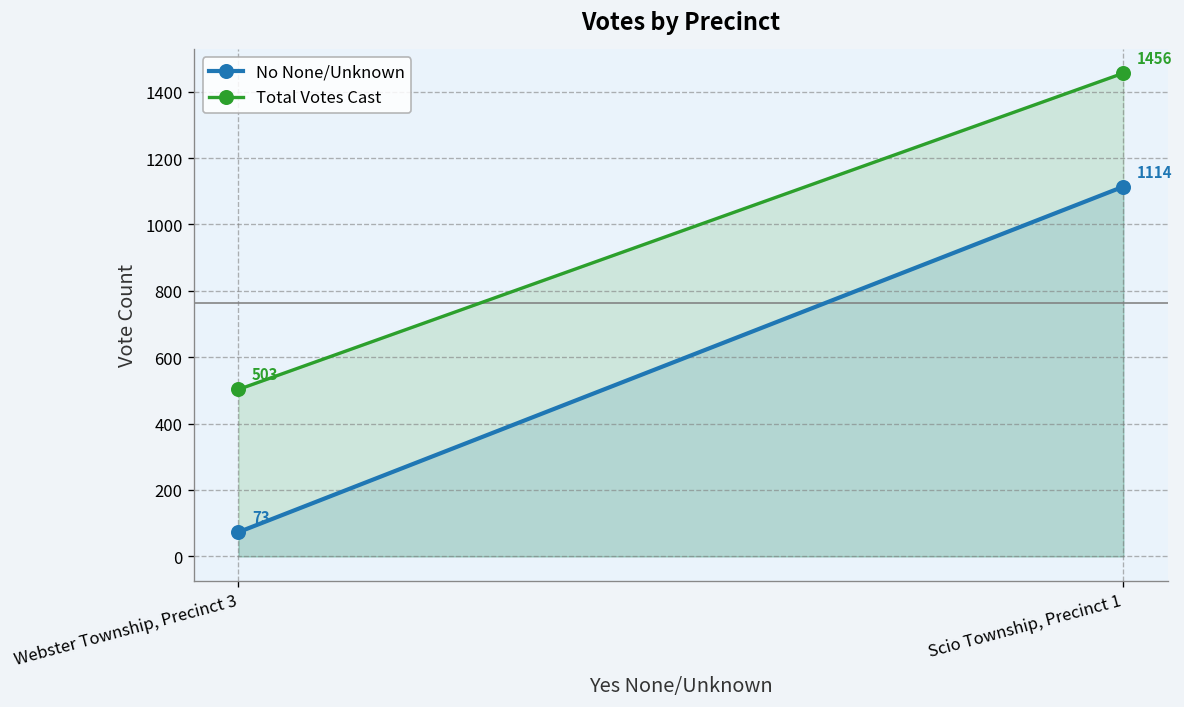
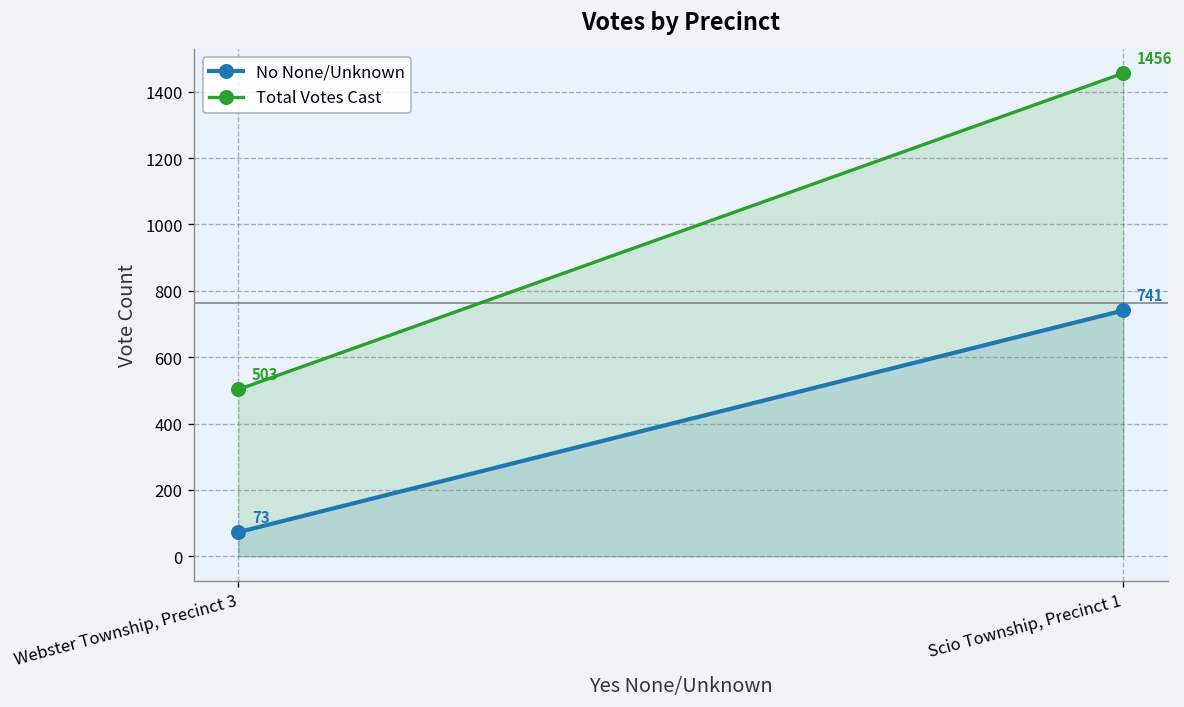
  {
    "No None/Unknown": {
      "Webster Township, Precinct 3": 73,
-     "Scio Township, Precinct 1": 1114
+     "Scio Township, Precinct 1": 741
    },
    "Total Votes Cast": {
      "Webster Township, Precinct 3": 503,
      "Scio Township, Precinct 1": 1456
    }
  }
